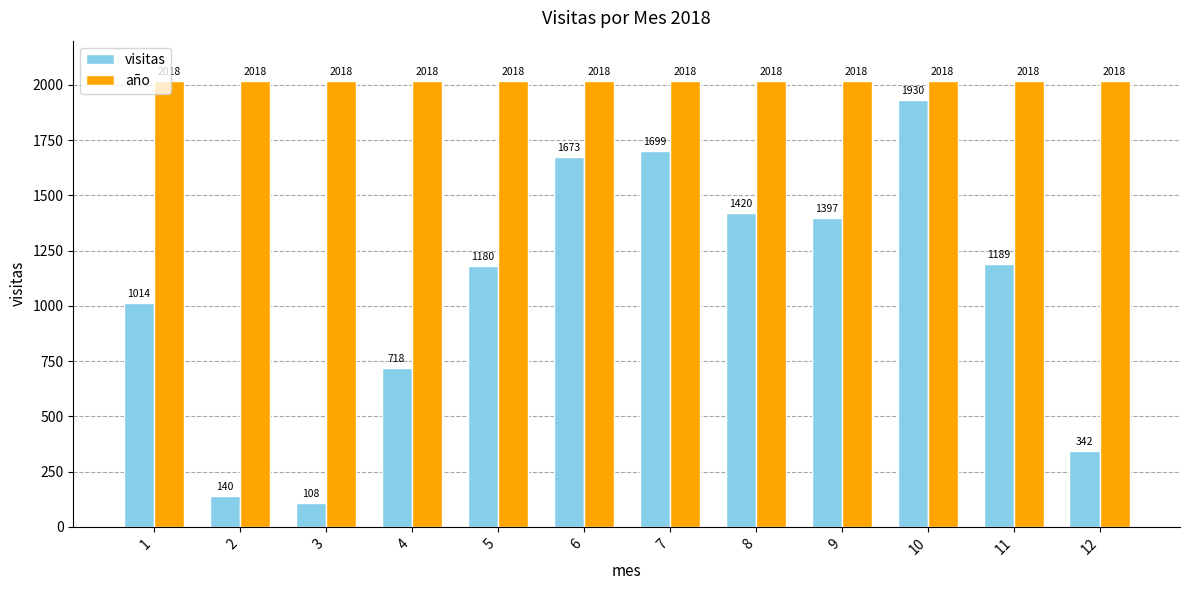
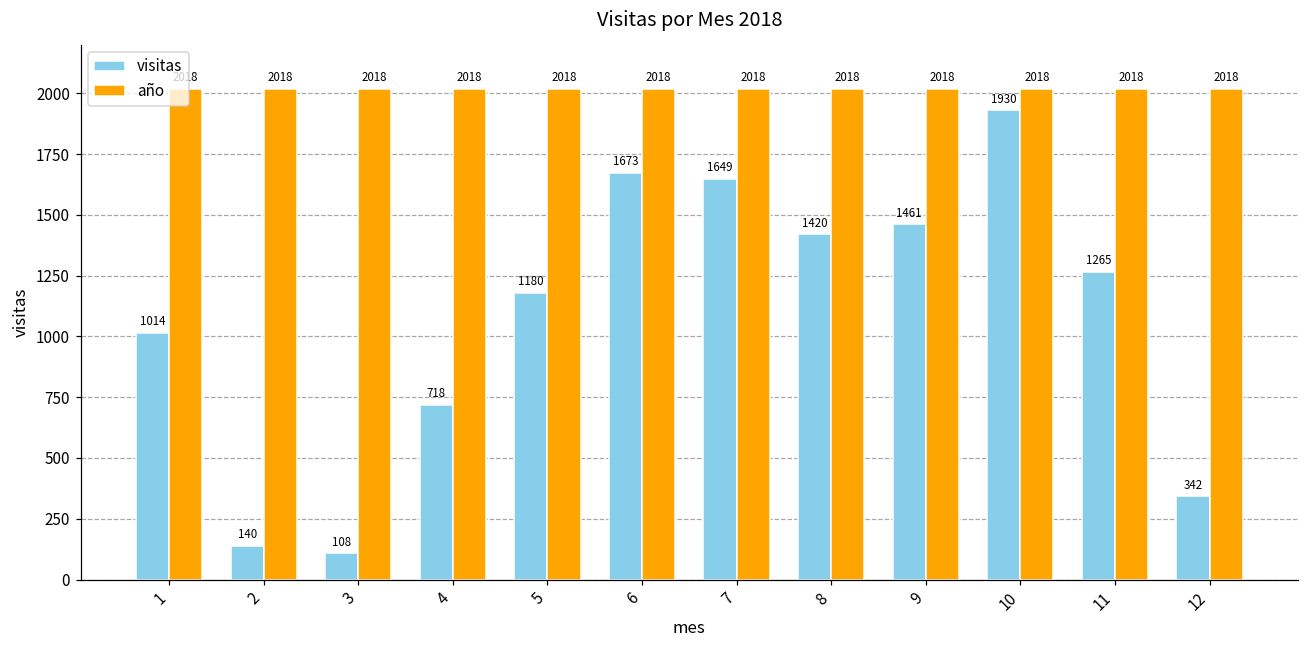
  {
    "visitas": {
      "1": 1014,
      "2": 140,
      "3": 108,
      "4": 718,
      "5": 1180,
      "6": 1673,
-     "7": 1699,
+     "7": 1649,
      "8": 1420,
-     "9": 1397,
+     "9": 1461,
      "10": 1930,
-     "11": 1189,
+     "11": 1265,
      "12": 342
    },
    "año": {
      "2": 2018,
      "3": 2018,
      "4": 2018,
      "5": 2018,
      "6": 2018,
      "7": 2018,
      "8": 2018,
      "9": 2018,
      "10": 2018,
      "11": 2018,
      "12": 2018
    }
  }
